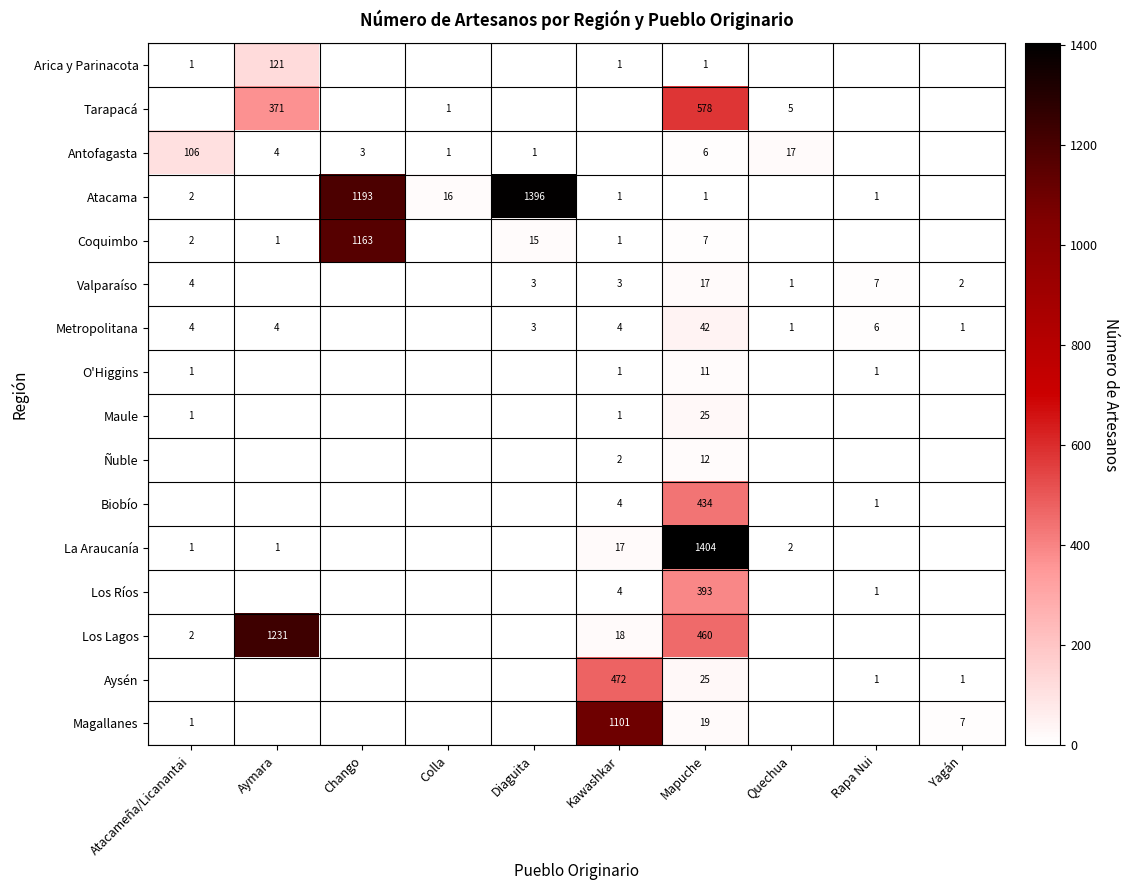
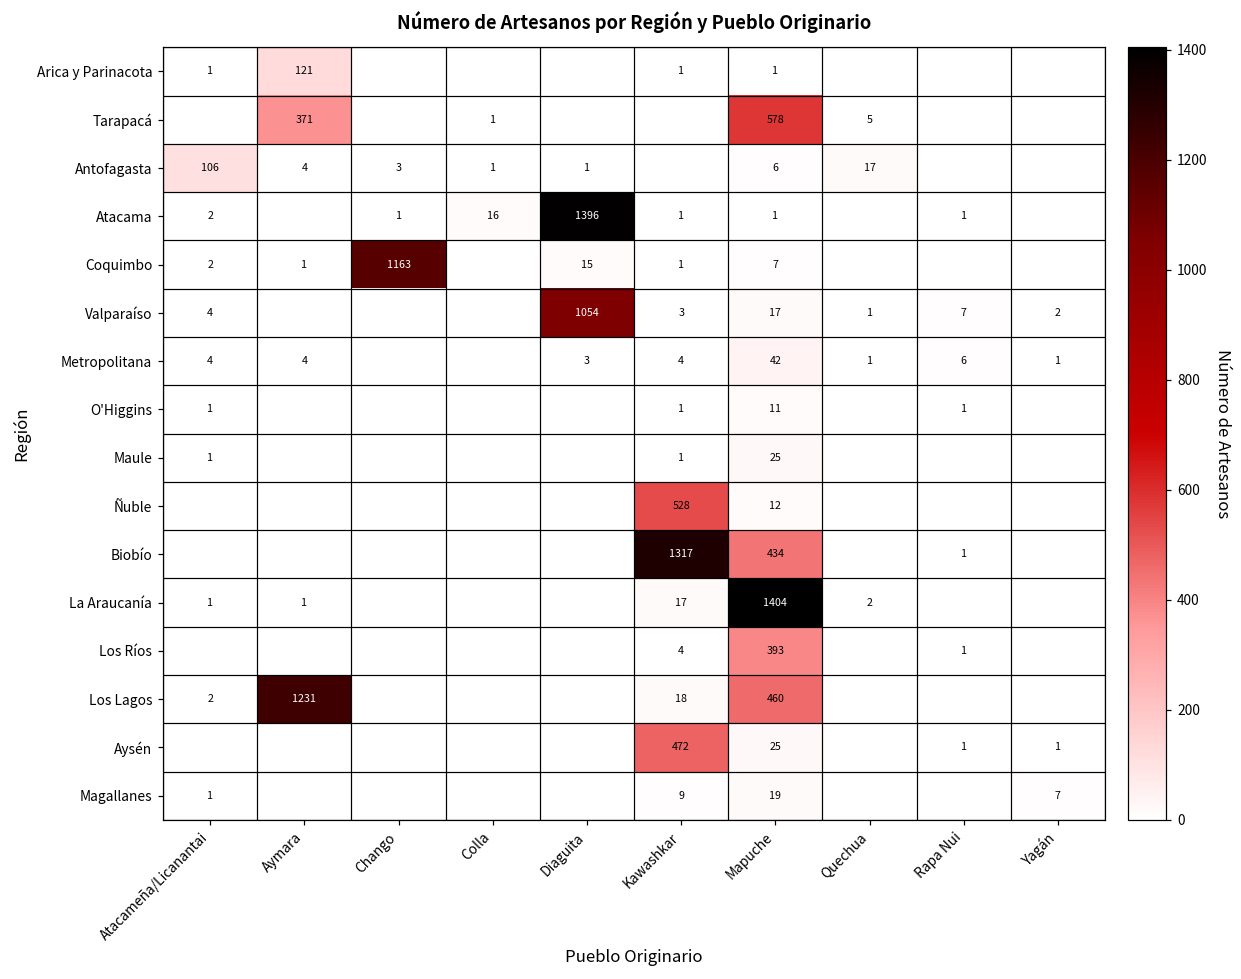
  {
    "Arica y Parinacota": {
      "Atacameña/Licanantai": 1,
      "Aymara": 121,
      "Kawashkar": 1,
      "Mapuche": 1
    },
    "Tarapacá": {
      "Aymara": 371,
      "Colla": 1,
      "Mapuche": 578,
      "Quechua": 5
    },
    "Antofagasta": {
      "Atacameña/Licanantai": 106,
      "Aymara": 4,
      "Chango": 3,
      "Colla": 1,
      "Diaguita": 1,
      "Mapuche": 6,
      "Quechua": 17
    },
    "Atacama": {
      "Atacameña/Licanantai": 2,
-     "Chango": 1193,
+     "Chango": 1,
      "Colla": 16,
      "Diaguita": 1396,
      "Kawashkar": 1,
      "Mapuche": 1,
      "Rapa Nui": 1
    },
    "Coquimbo": {
      "Atacameña/Licanantai": 2,
      "Aymara": 1,
      "Chango": 1163,
      "Diaguita": 15,
      "Kawashkar": 1,
      "Mapuche": 7
    },
    "Valparaíso": {
      "Atacameña/Licanantai": 4,
-     "Diaguita": 3,
+     "Diaguita": 1054,
      "Kawashkar": 3,
      "Mapuche": 17,
      "Quechua": 1,
      "Rapa Nui": 7,
      "Yagán": 2
    },
    "Metropolitana": {
      "Atacameña/Licanantai": 4,
      "Aymara": 4,
      "Diaguita": 3,
      "Kawashkar": 4,
      "Mapuche": 42,
      "Quechua": 1,
      "Rapa Nui": 6,
      "Yagán": 1
    },
    "O'Higgins": {
      "Atacameña/Licanantai": 1,
      "Kawashkar": 1,
      "Mapuche": 11,
      "Rapa Nui": 1
    },
    "Maule": {
      "Atacameña/Licanantai": 1,
      "Kawashkar": 1,
      "Mapuche": 25
    },
    "Ñuble": {
-     "Kawashkar": 2,
+     "Kawashkar": 528,
      "Mapuche": 12
    },
    "Biobío": {
-     "Kawashkar": 4,
+     "Kawashkar": 1317,
      "Mapuche": 434,
      "Rapa Nui": 1
    },
    "La Araucanía": {
      "Atacameña/Licanantai": 1,
      "Aymara": 1,
      "Kawashkar": 17,
      "Mapuche": 1404,
      "Quechua": 2
    },
    "Los Ríos": {
      "Kawashkar": 4,
      "Mapuche": 393,
      "Rapa Nui": 1
    },
    "Los Lagos": {
      "Atacameña/Licanantai": 2,
      "Aymara": 1231,
      "Kawashkar": 18,
      "Mapuche": 460
    },
    "Aysén": {
      "Kawashkar": 472,
      "Mapuche": 25,
      "Rapa Nui": 1,
      "Yagán": 1
    },
    "Magallanes": {
      "Atacameña/Licanantai": 1,
-     "Kawashkar": 1101,
+     "Kawashkar": 9,
      "Mapuche": 19,
      "Yagán": 7
    }
  }
